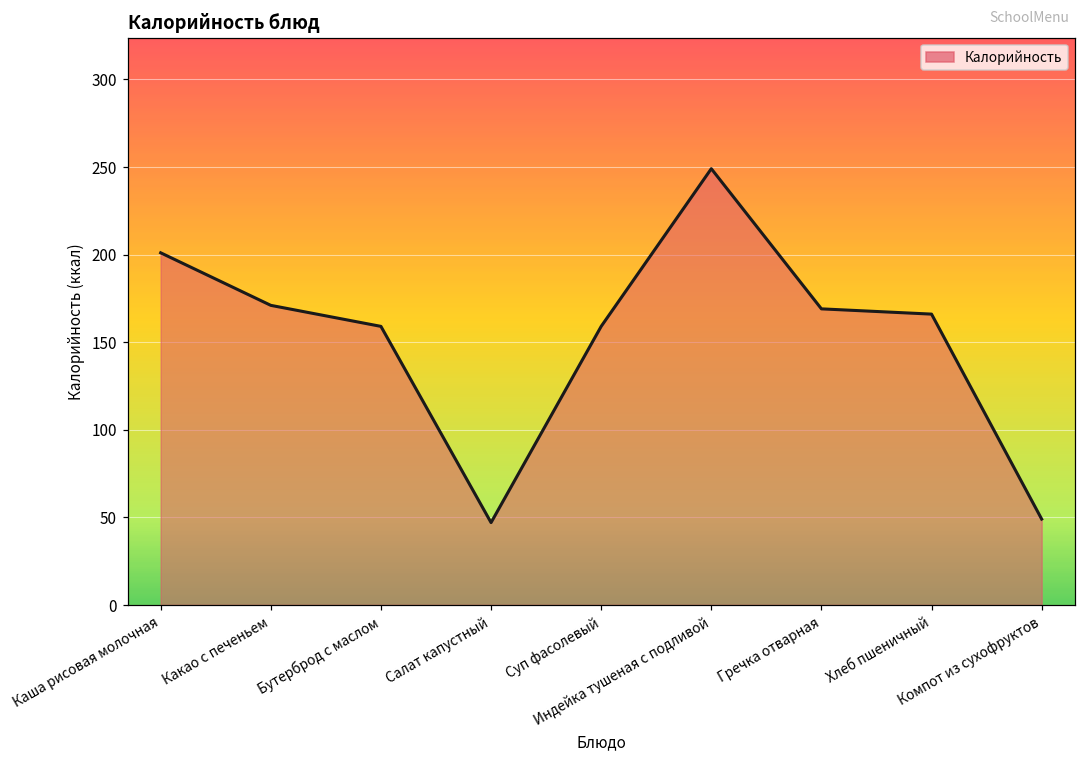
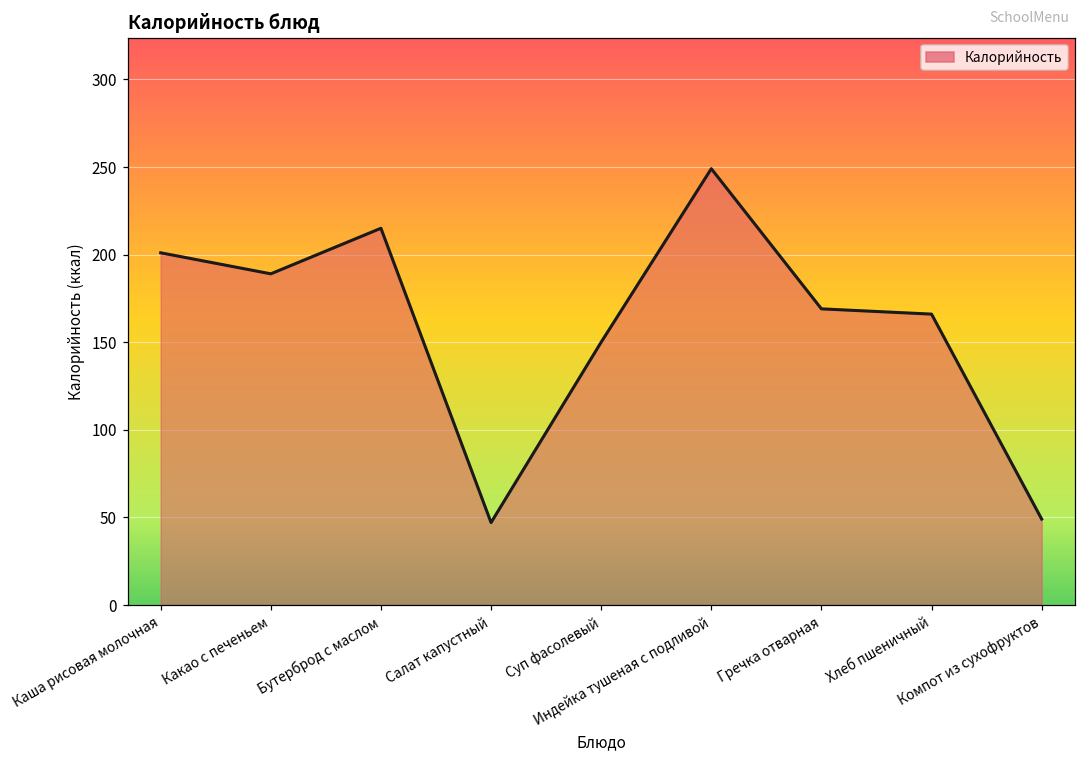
  {
    "Каша рисовая молочная": 201,
-   "Какао с печеньем": 171,
-   "Бутерброд с маслом": 159,
+   "Какао с печеньем": 189,
+   "Бутерброд с маслом": 215,
    "Салат капустный": 47,
-   "Суп фасолевый": 159,
+   "Суп фасолевый": 150,
    "Индейка тушеная с подливой": 249,
    "Гречка отварная": 169,
    "Хлеб пшеничный": 166,
    "Компот из сухофруктов": 49
  }
